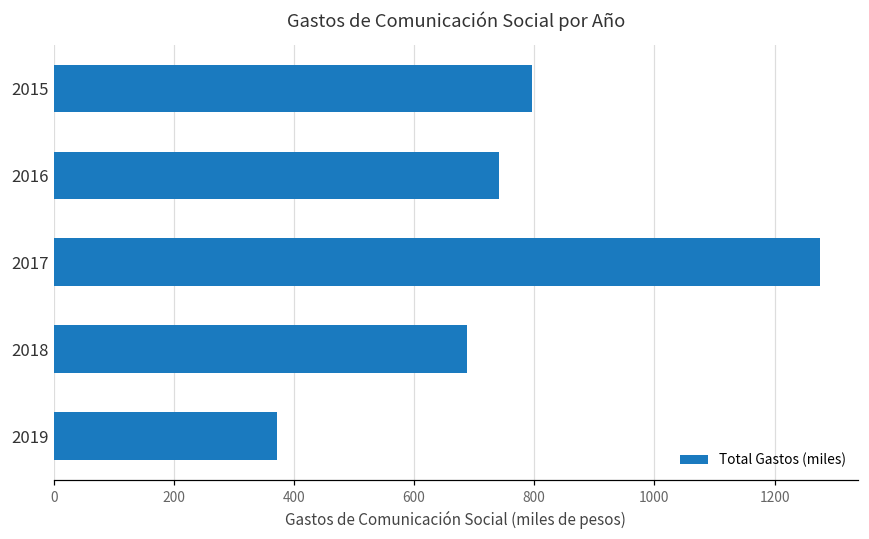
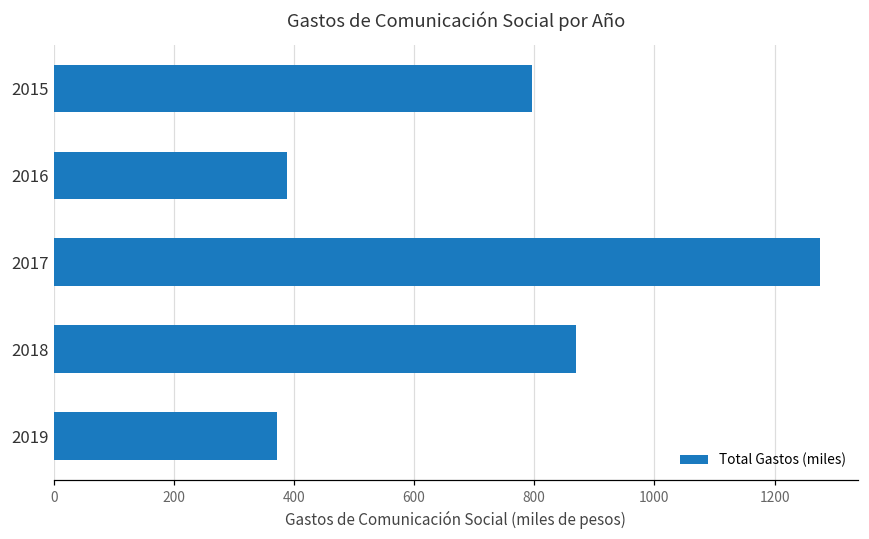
  {
    "2015": 800,
-   "2016": 740,
+   "2016": 390,
    "2017": 1280,
-   "2018": 690,
+   "2018": 870,
    "2019": 370
  }
